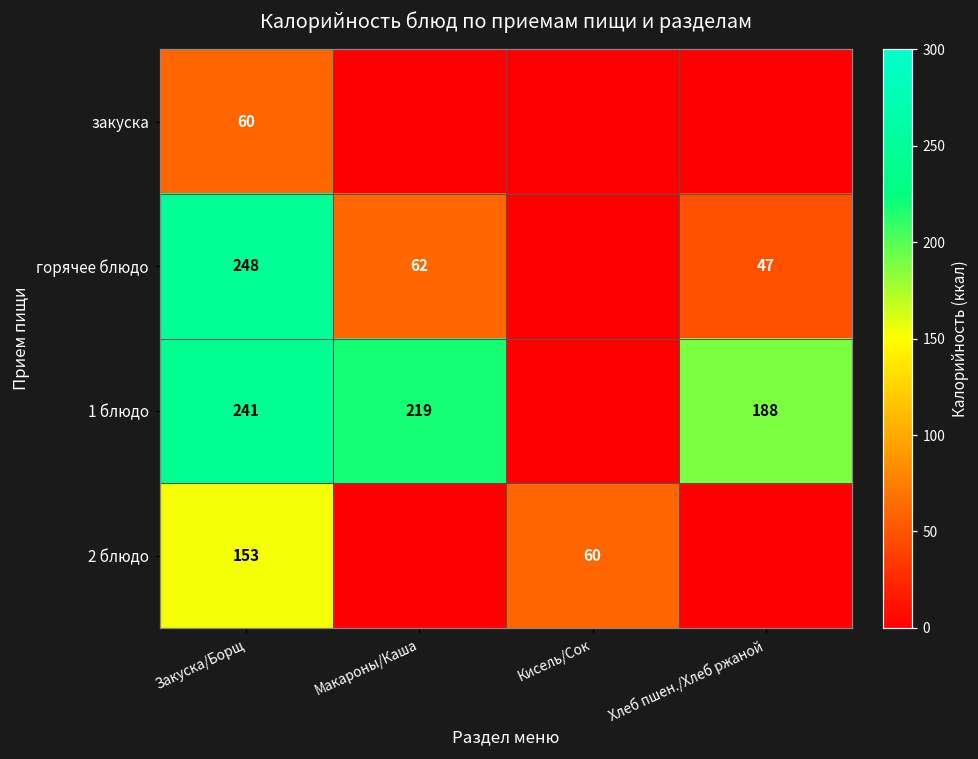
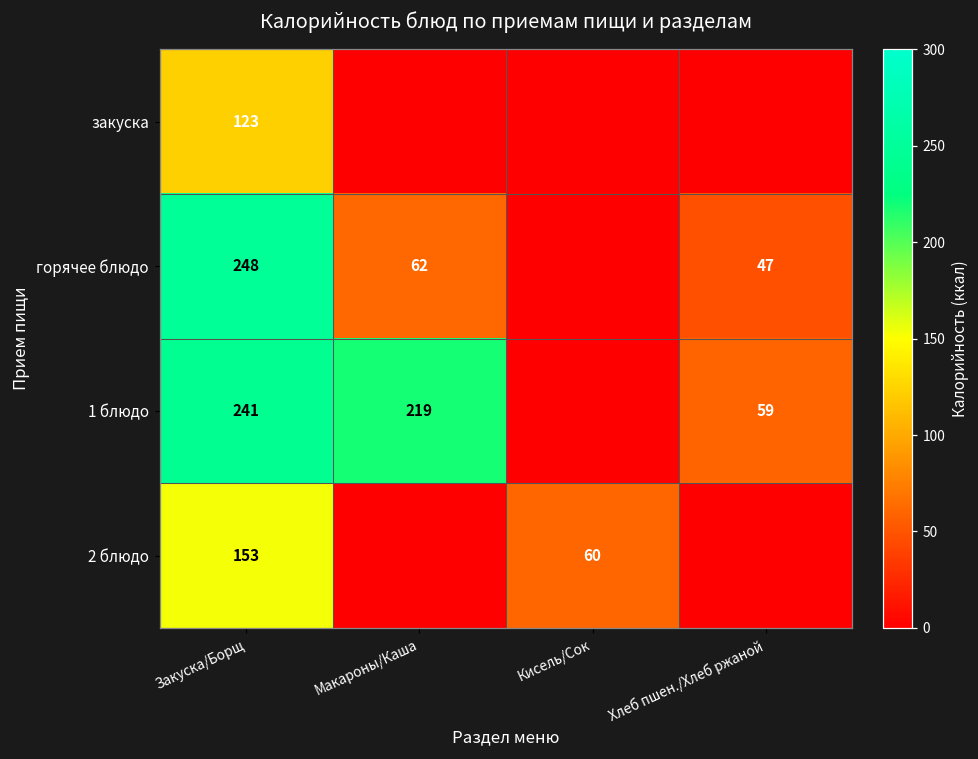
  {
    "закуска": {
-     "Закуска/Борщ": 60
+     "Закуска/Борщ": 123
    },
    "горячее блюдо": {
      "Закуска/Борщ": 248,
      "Макароны/Каша": 62,
      "Хлеб пшен./Хлеб ржаной": 47
    },
    "1 блюдо": {
      "Закуска/Борщ": 241,
      "Макароны/Каша": 219,
-     "Хлеб пшен./Хлеб ржаной": 188
+     "Хлеб пшен./Хлеб ржаной": 59
    },
    "2 блюдо": {
      "Закуска/Борщ": 153,
      "Кисель/Сок": 60
    }
  }
